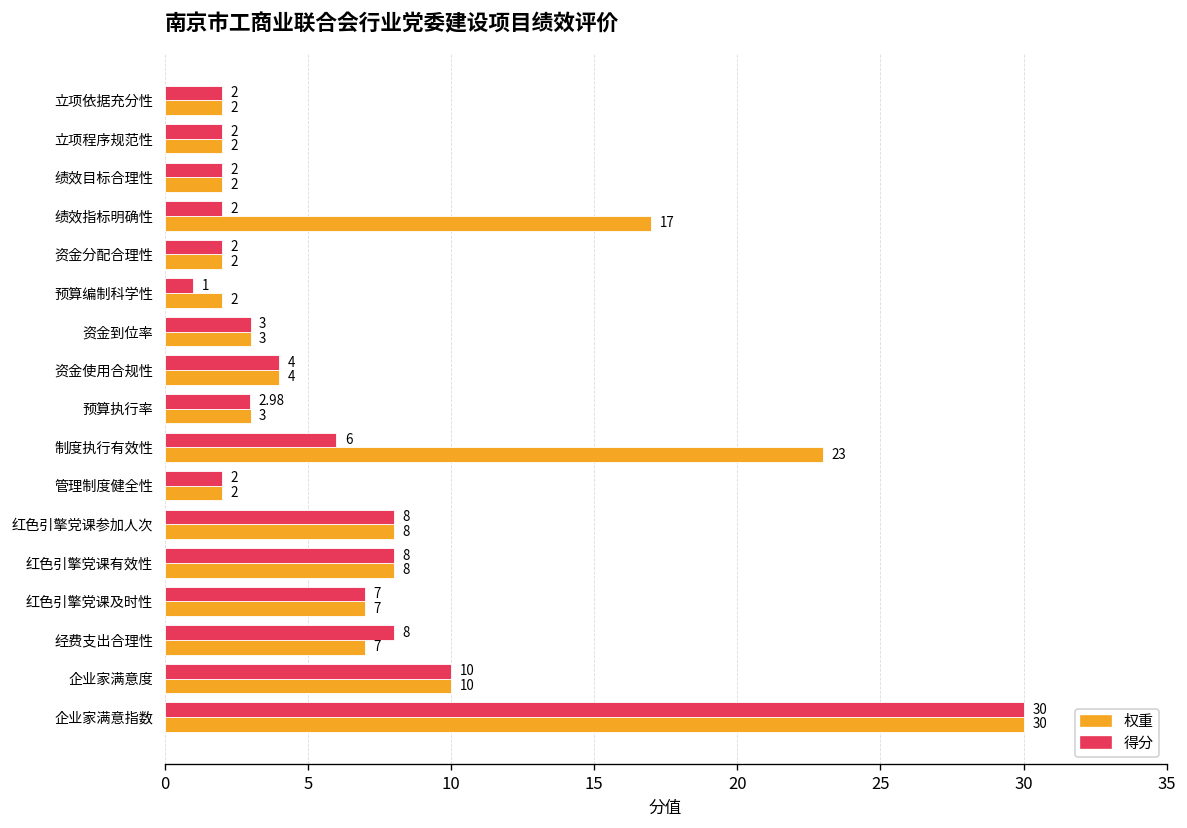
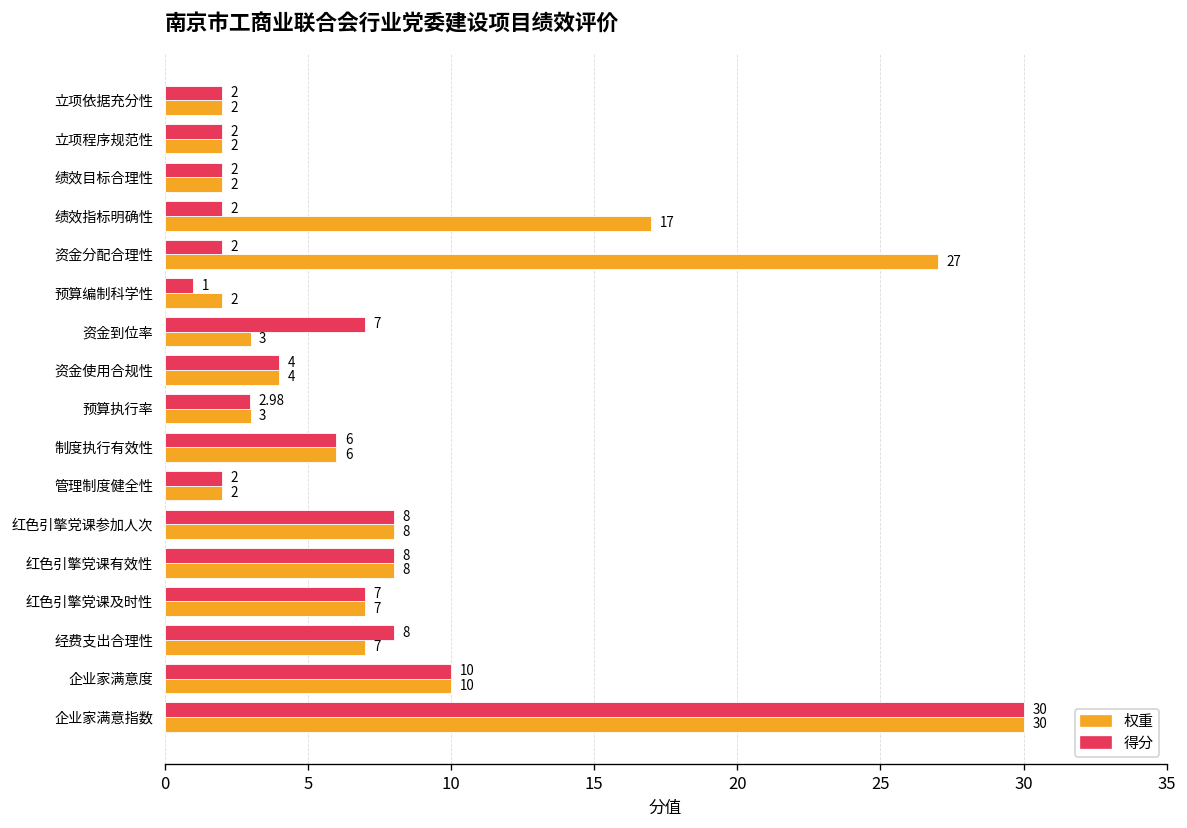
  {
    "权重": {
      "立项依据充分性": 2,
      "立项程序规范性": 2,
      "绩效目标合理性": 2,
      "绩效指标明确性": 17,
-     "资金分配合理性": 2,
+     "资金分配合理性": 27,
      "预算编制科学性": 2,
      "资金到位率": 3,
      "资金使用合规性": 4,
      "预算执行率": 3,
-     "制度执行有效性": 23,
+     "制度执行有效性": 6,
      "管理制度健全性": 2,
      "红色引擎党课参加人次": 8,
      "红色引擎党课有效性": 8,
      "红色引擎党课及时性": 7,
      "经费支出合理性": 7,
      "企业家满意度": 10,
      "企业家满意指数": 30
    },
    "得分": {
      "立项依据充分性": 2,
      "立项程序规范性": 2,
      "绩效目标合理性": 2,
      "绩效指标明确性": 2,
      "资金分配合理性": 2,
      "预算编制科学性": 1,
-     "资金到位率": 3,
+     "资金到位率": 7,
      "资金使用合规性": 4,
      "预算执行率": 2.98,
      "制度执行有效性": 6,
      "管理制度健全性": 2,
      "红色引擎党课参加人次": 8,
      "红色引擎党课有效性": 8,
      "红色引擎党课及时性": 7,
      "经费支出合理性": 8,
      "企业家满意度": 10,
      "企业家满意指数": 30
    }
  }
